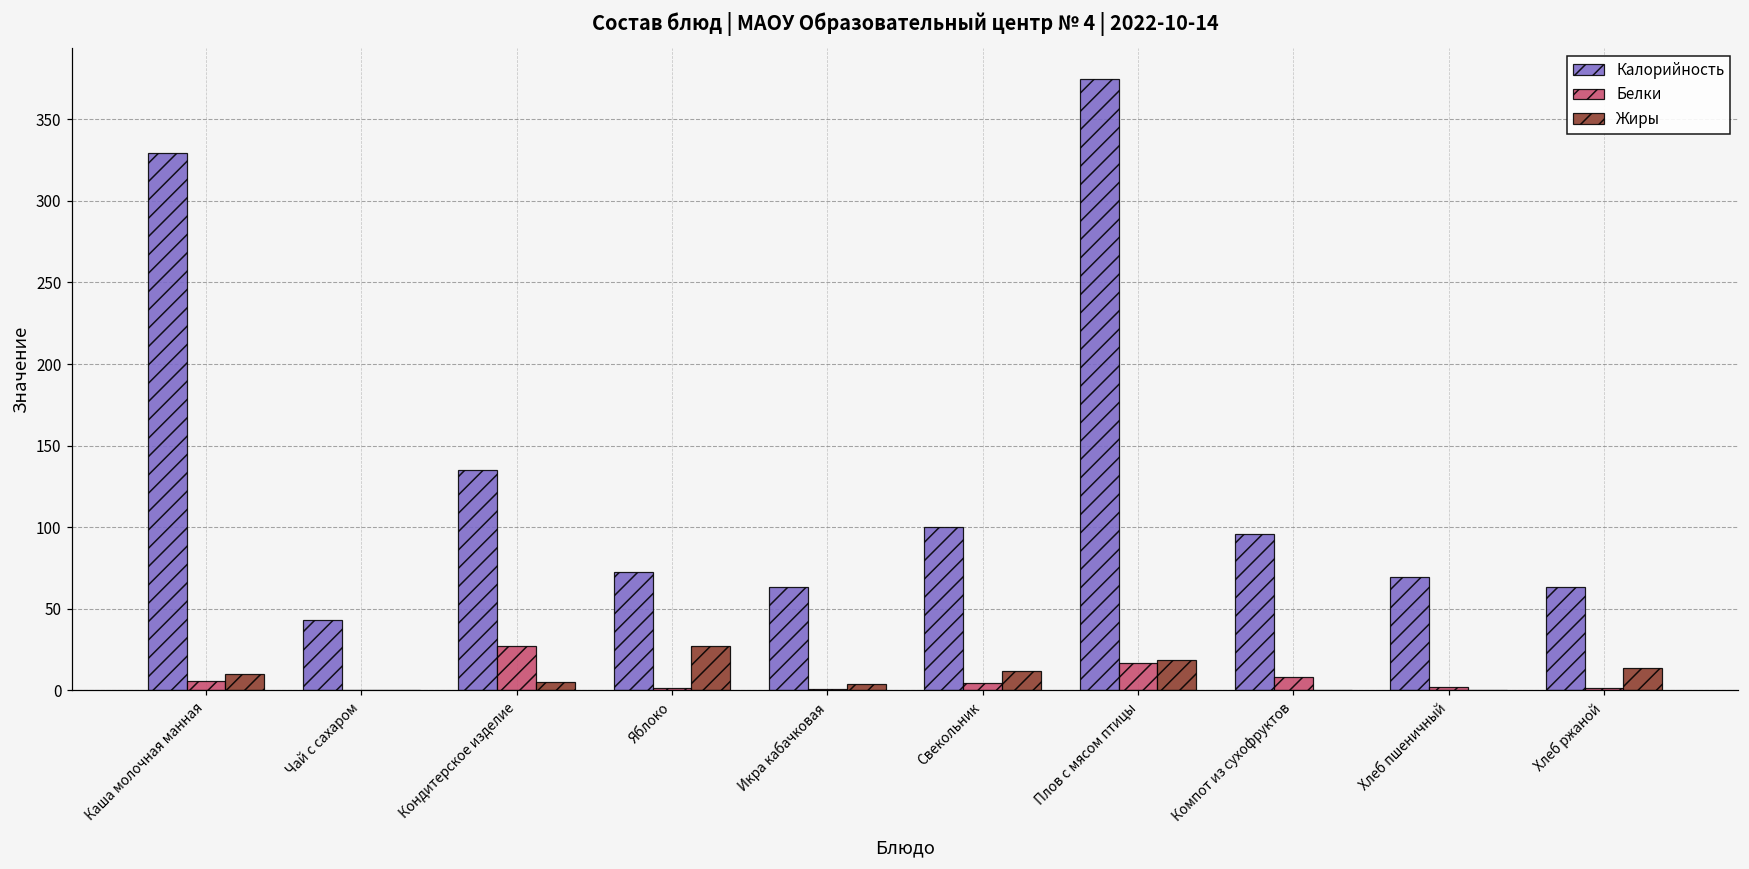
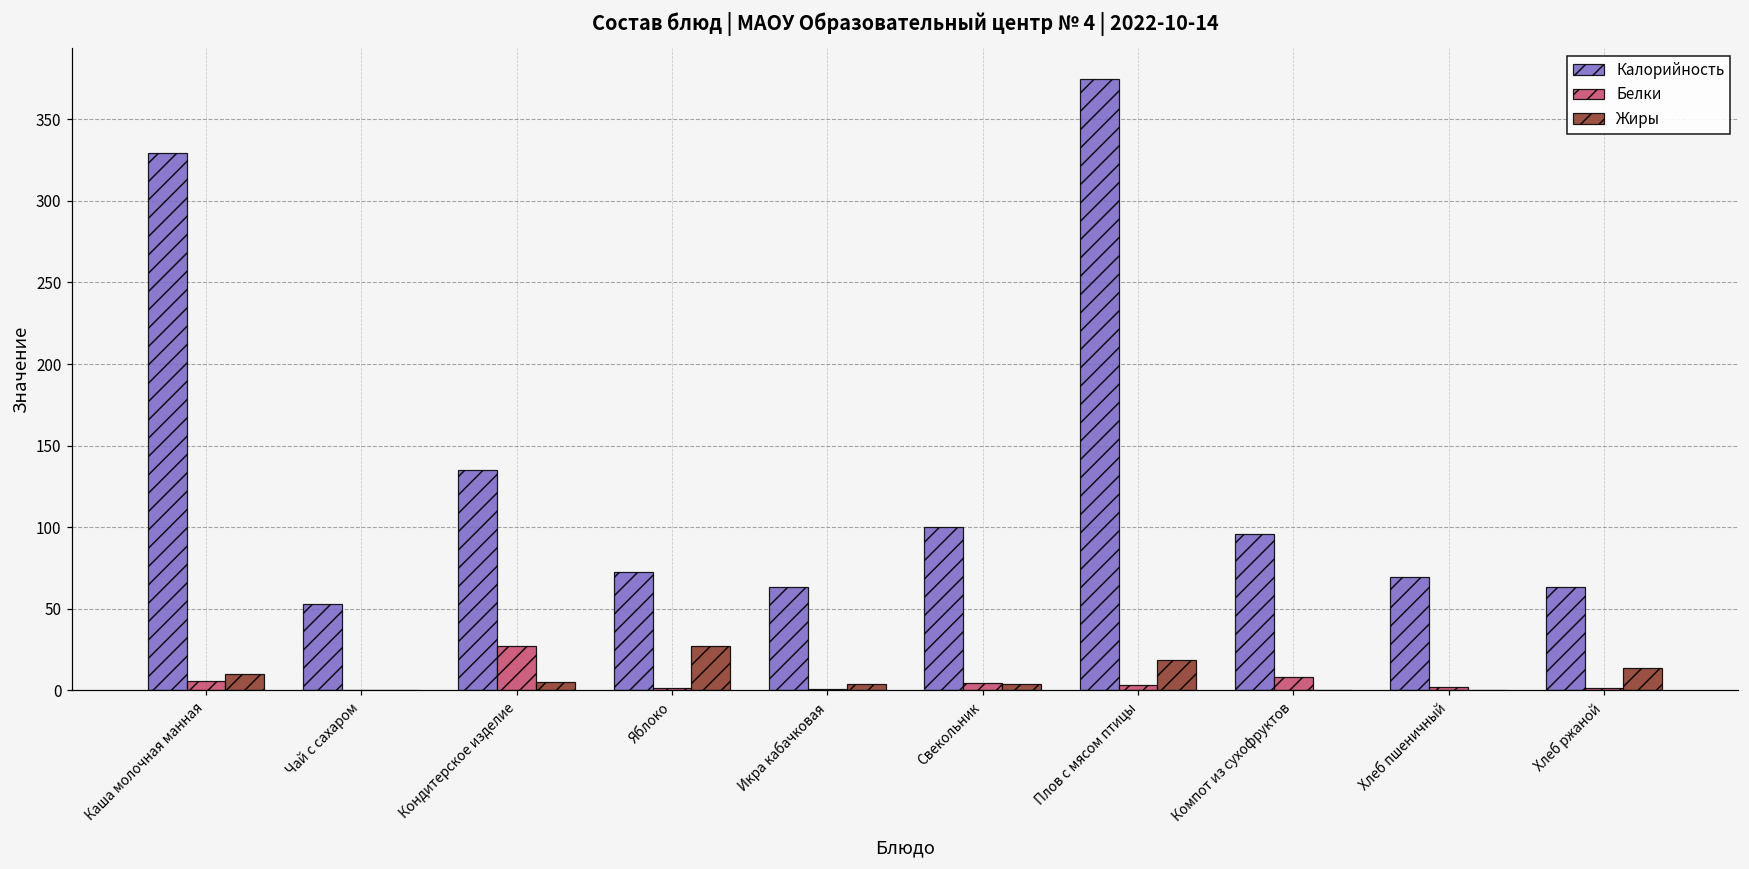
  {
    "Калорийность": {
      "Каша молочная манная": 330,
-     "Чай с сахаром": 43,
+     "Чай с сахаром": 53,
      "Кондитерское изделие": 135,
      "Яблоко": 72,
      "Икра кабачковая": 63,
      "Свекольник": 100,
      "Плов с мясом птицы": 375,
      "Компот из сухофруктов": 96,
      "Хлеб пшеничный": 69,
      "Хлеб ржаной": 64
    },
    "Белки": {
      "Каша молочная манная": 6,
      "Кондитерское изделие": 27,
      "Свекольник": 5,
-     "Плов с мясом птицы": 17,
+     "Плов с мясом птицы": 3,
      "Компот из сухофруктов": 8,
      "Хлеб пшеничный": 2
    },
    "Жиры": {
      "Каша молочная манная": 10,
      "Чай с сахаром": 0,
      "Кондитерское изделие": 5,
      "Яблоко": 27,
      "Икра кабачковая": 4,
-     "Свекольник": 12,
+     "Свекольник": 4,
      "Плов с мясом птицы": 19,
      "Хлеб пшеничный": 0,
      "Хлеб ржаной": 14
    }
  }
